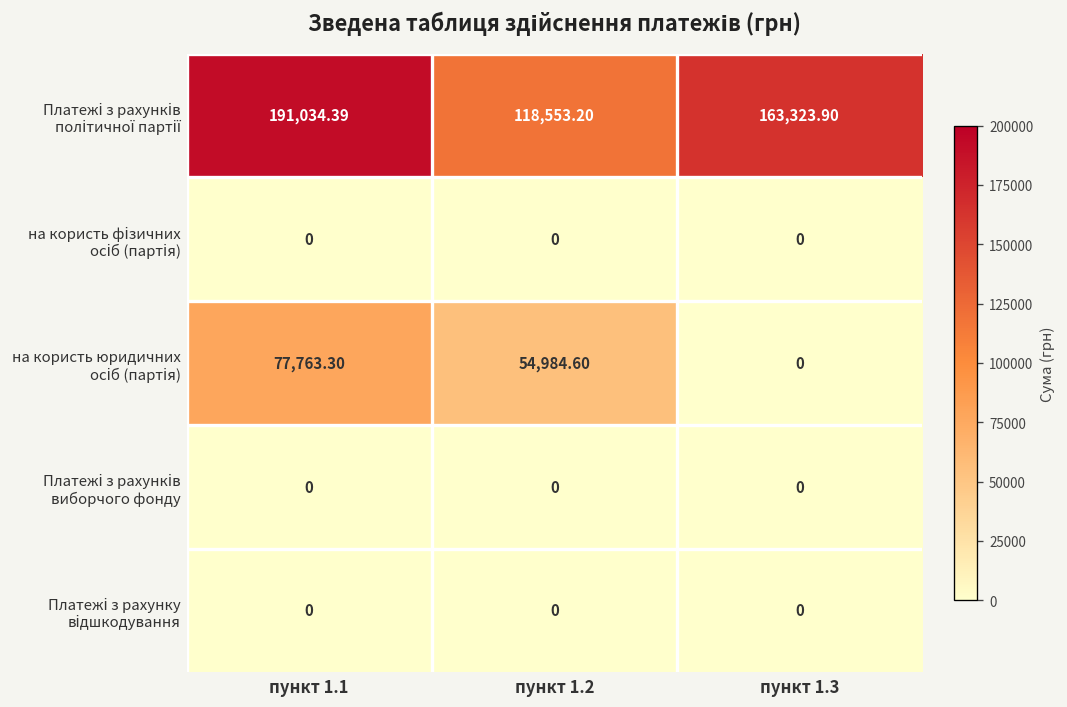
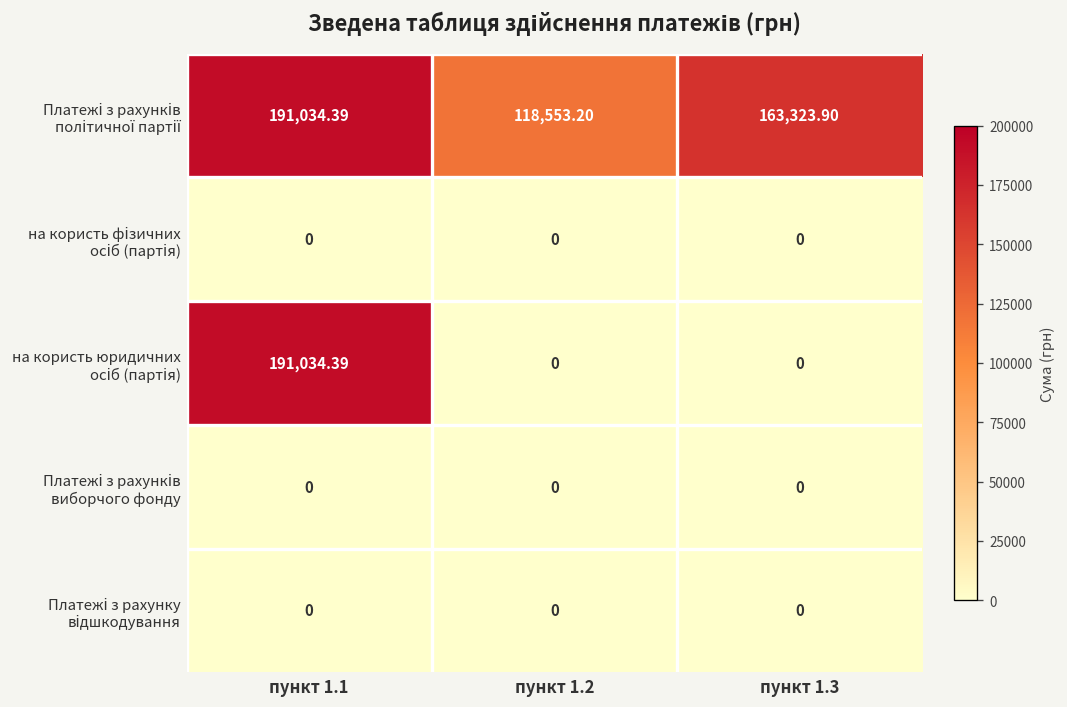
  {
    "Платежі з рахунків політичної партії": {
      "пункт 1.1": "191,034.39",
      "пункт 1.2": "118,553.20",
      "пункт 1.3": "163,323.90"
    },
    "на користь фізичних осіб (партія)": {
      "пункт 1.1": "0",
      "пункт 1.2": "0",
      "пункт 1.3": "0"
    },
    "на користь юридичних осіб (партія)": {
-     "пункт 1.1": "77,763.30",
-     "пункт 1.2": "54,984.60",
+     "пункт 1.1": "191,034.39",
+     "пункт 1.2": "0",
      "пункт 1.3": "0"
    },
    "Платежі з рахунків виборчого фонду": {
      "пункт 1.1": "0",
      "пункт 1.2": "0",
      "пункт 1.3": "0"
    },
    "Платежі з рахунку відшкодування": {
      "пункт 1.1": "0",
      "пункт 1.2": "0",
      "пункт 1.3": "0"
    }
  }
